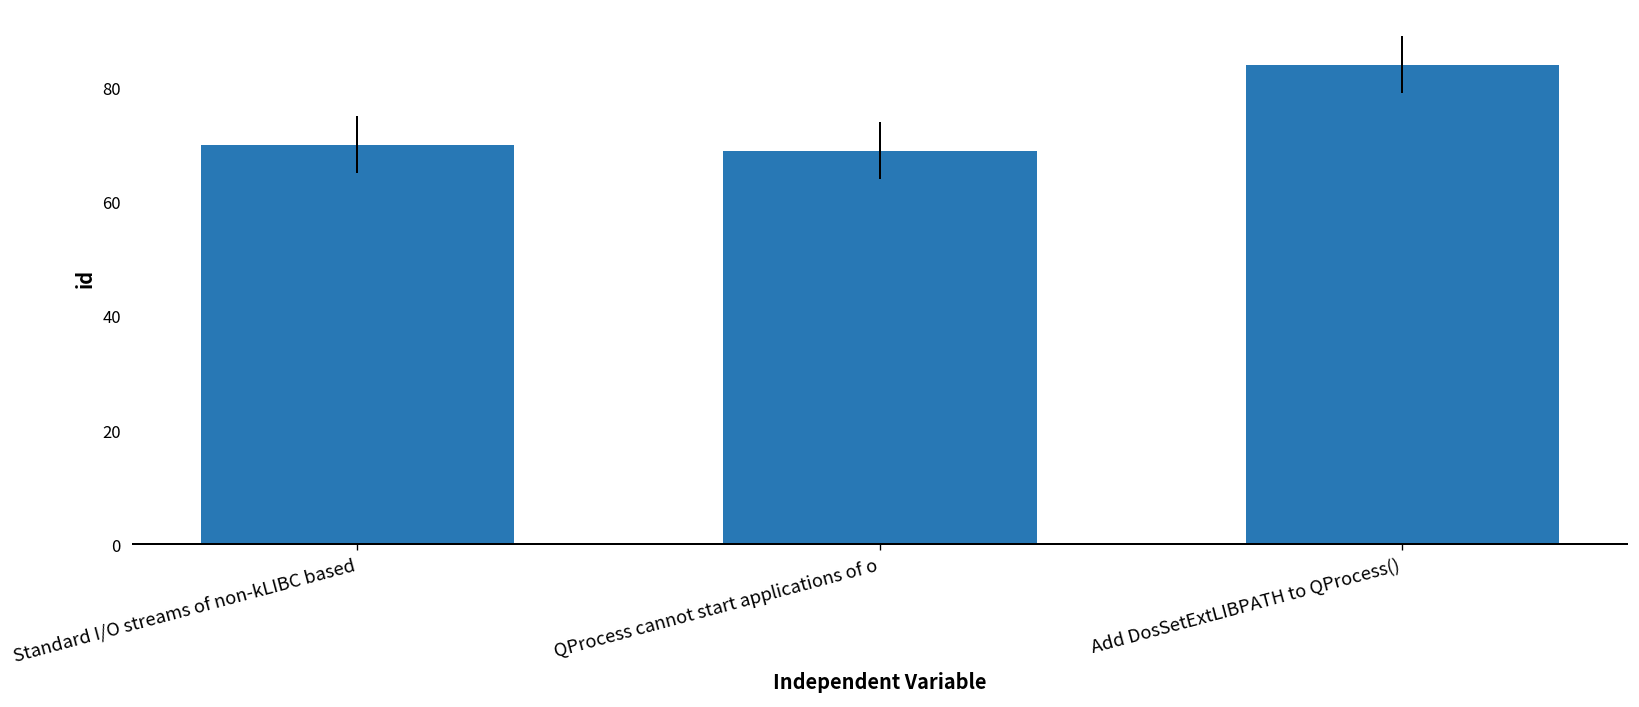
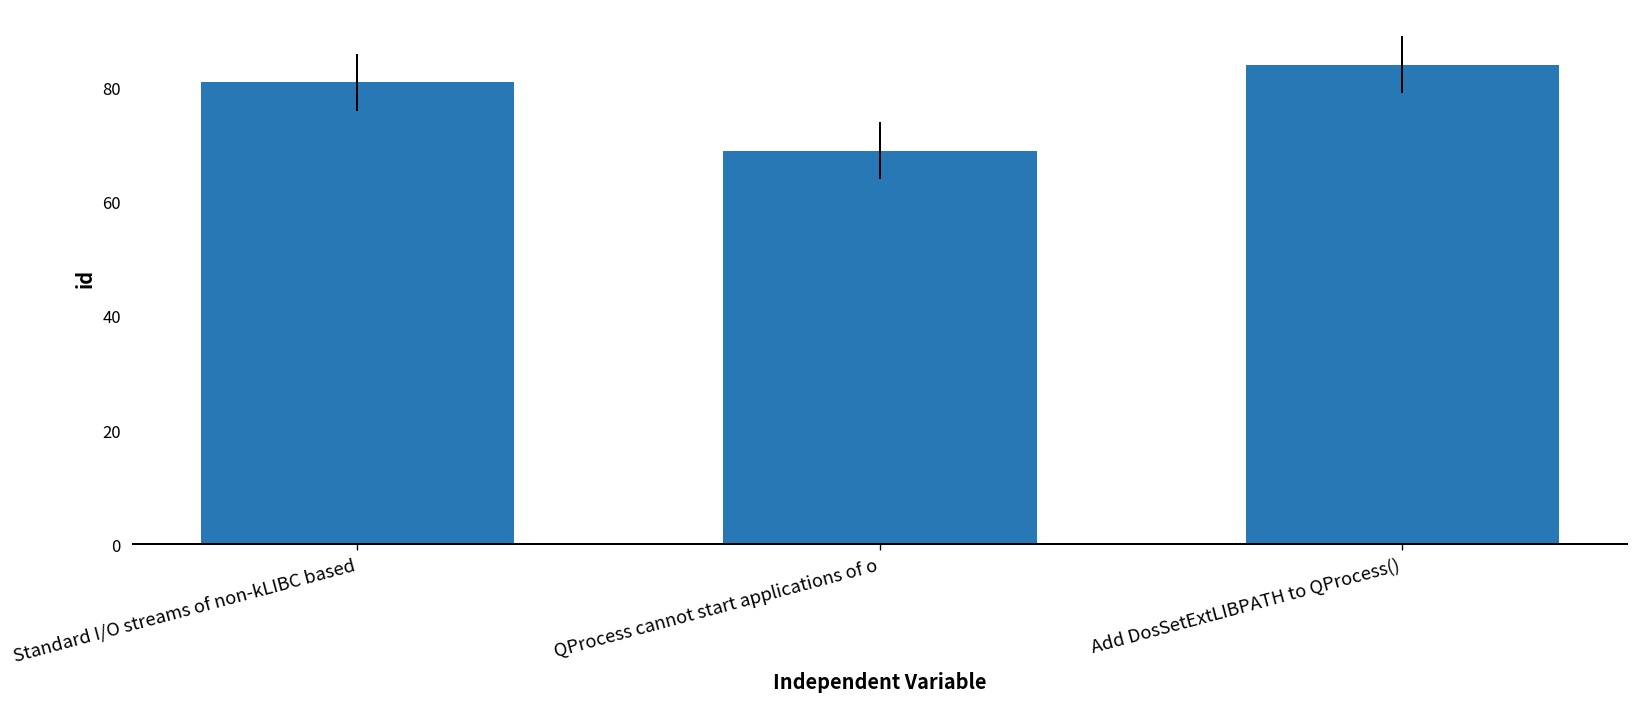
  {
-   "Standard I/O streams of non-kLIBC based": 70,
+   "Standard I/O streams of non-kLIBC based": 81,
    "QProcess cannot start applications of o": 69,
    "Add DosSetExtLIBPATH to QProcess()": 84
  }
